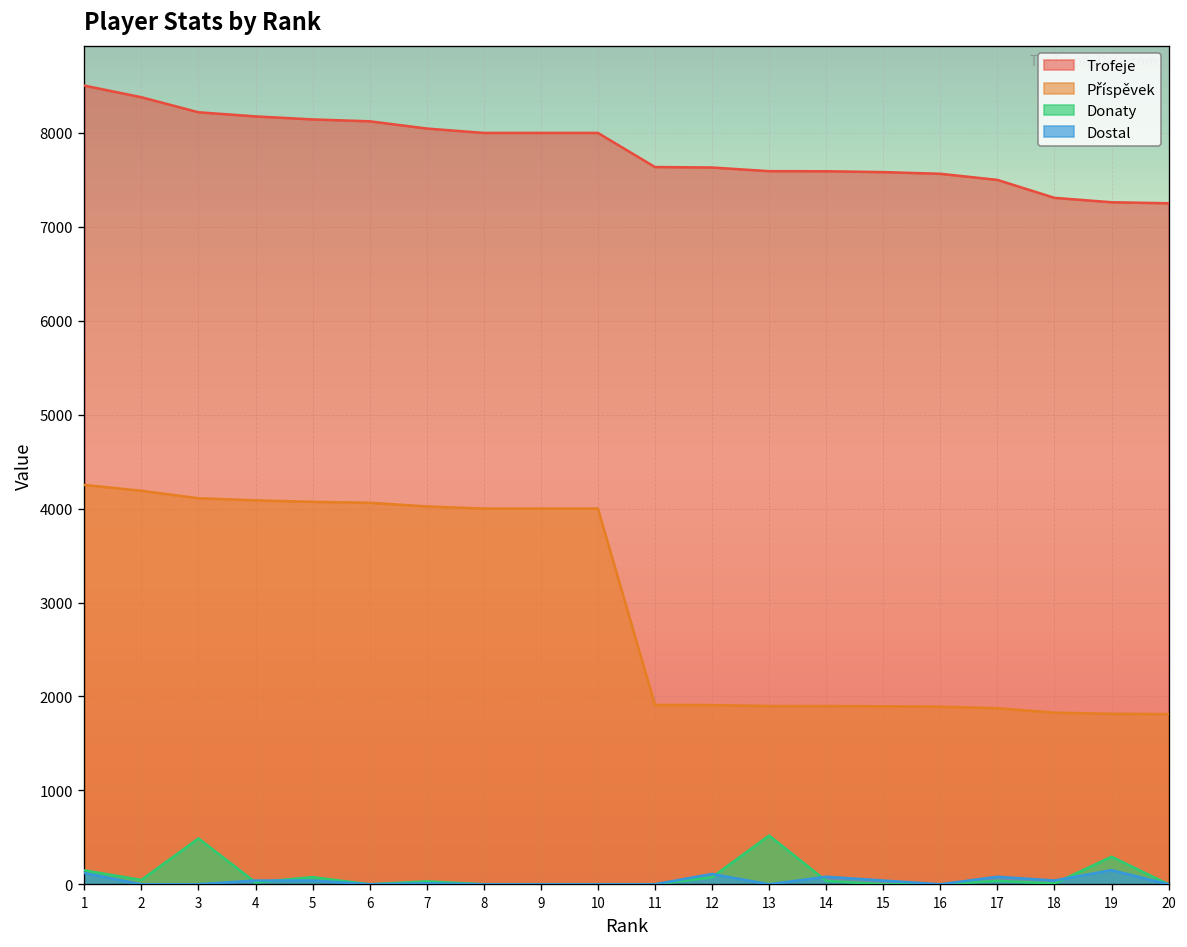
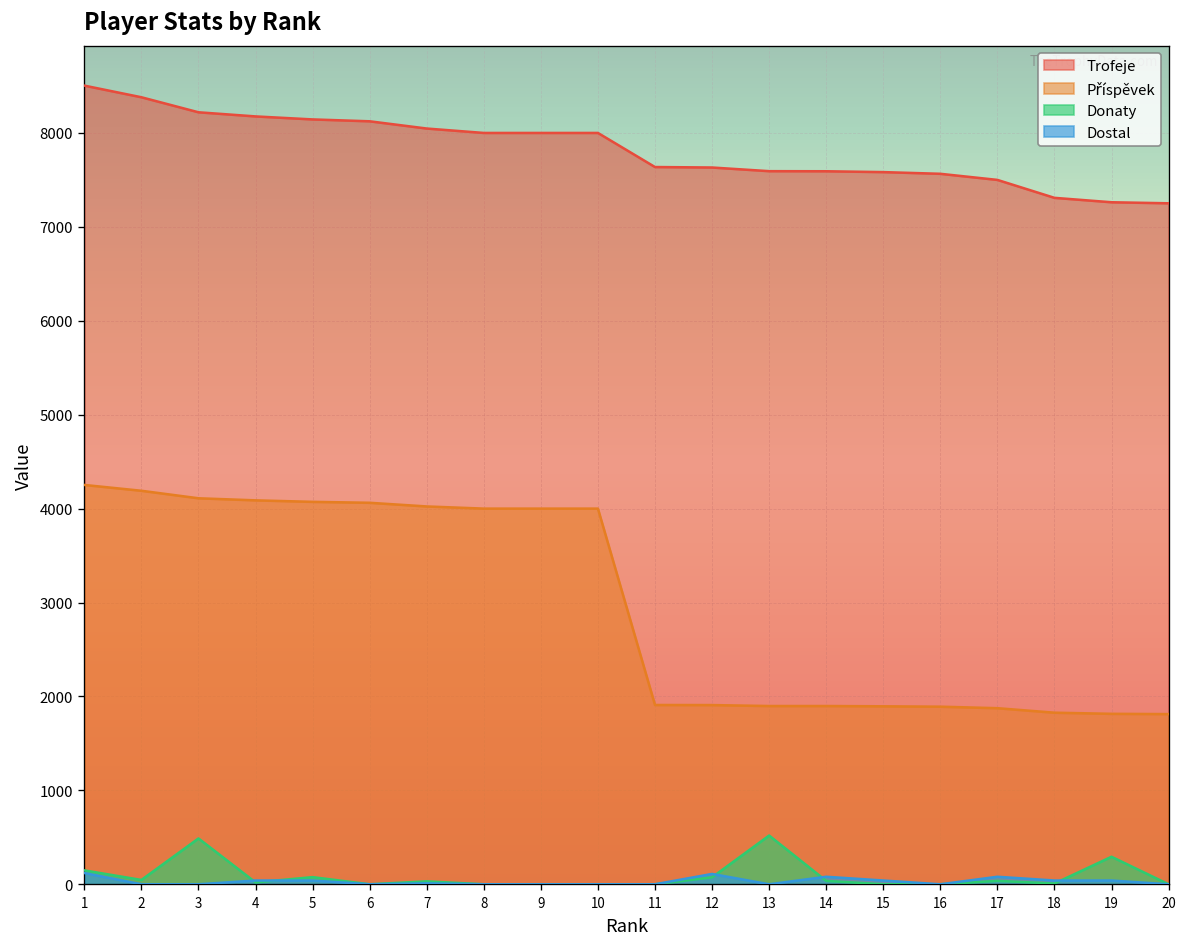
  {
    "Donaty": {
      "2": 0,
      "3": 500,
      "5": 100,
      "12": 100,
      "13": 500,
      "14": 0,
      "15": 0,
      "17": 0,
      "19": 300
    },
    "Dostal": {
      "2": 0,
      "3": 0,
      "5": 0,
      "12": 100,
      "13": 0,
      "14": 100,
      "15": 0,
      "17": 100,
-     "19": 200
+     "19": 0
    }
  }
